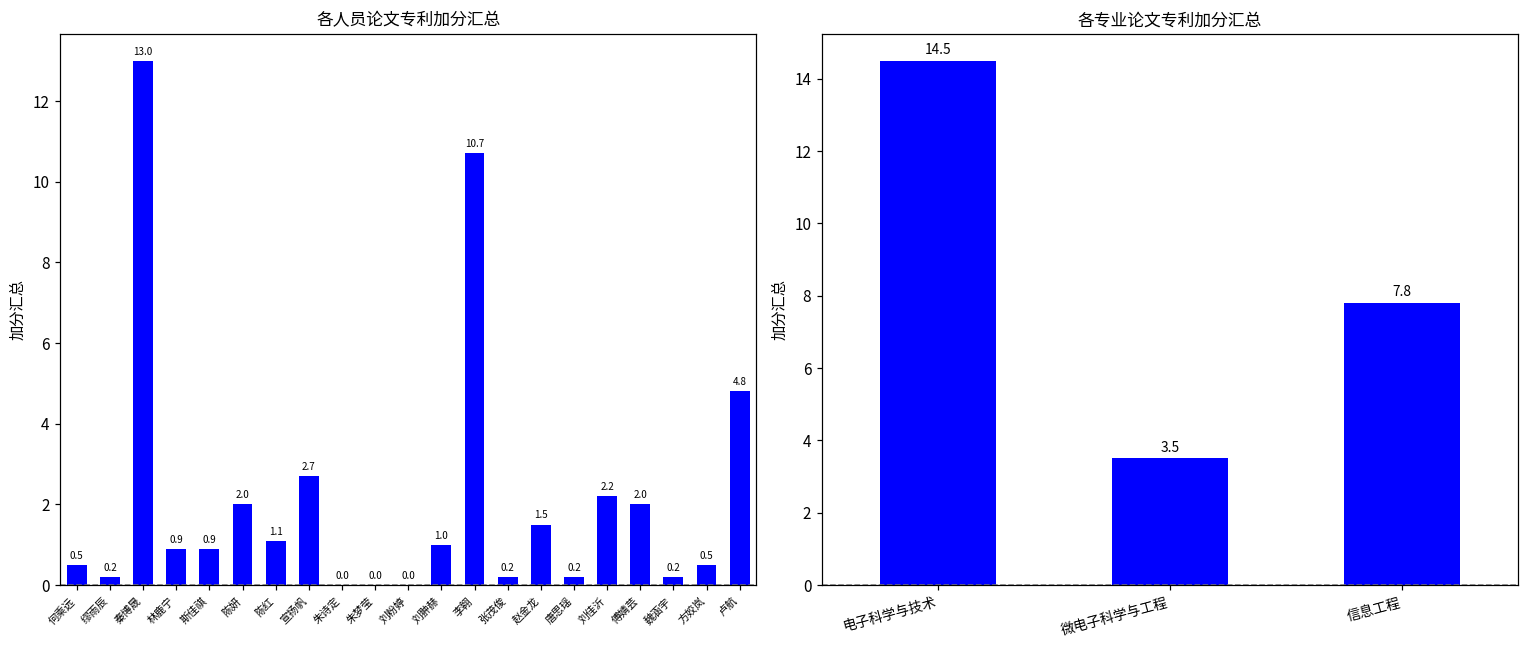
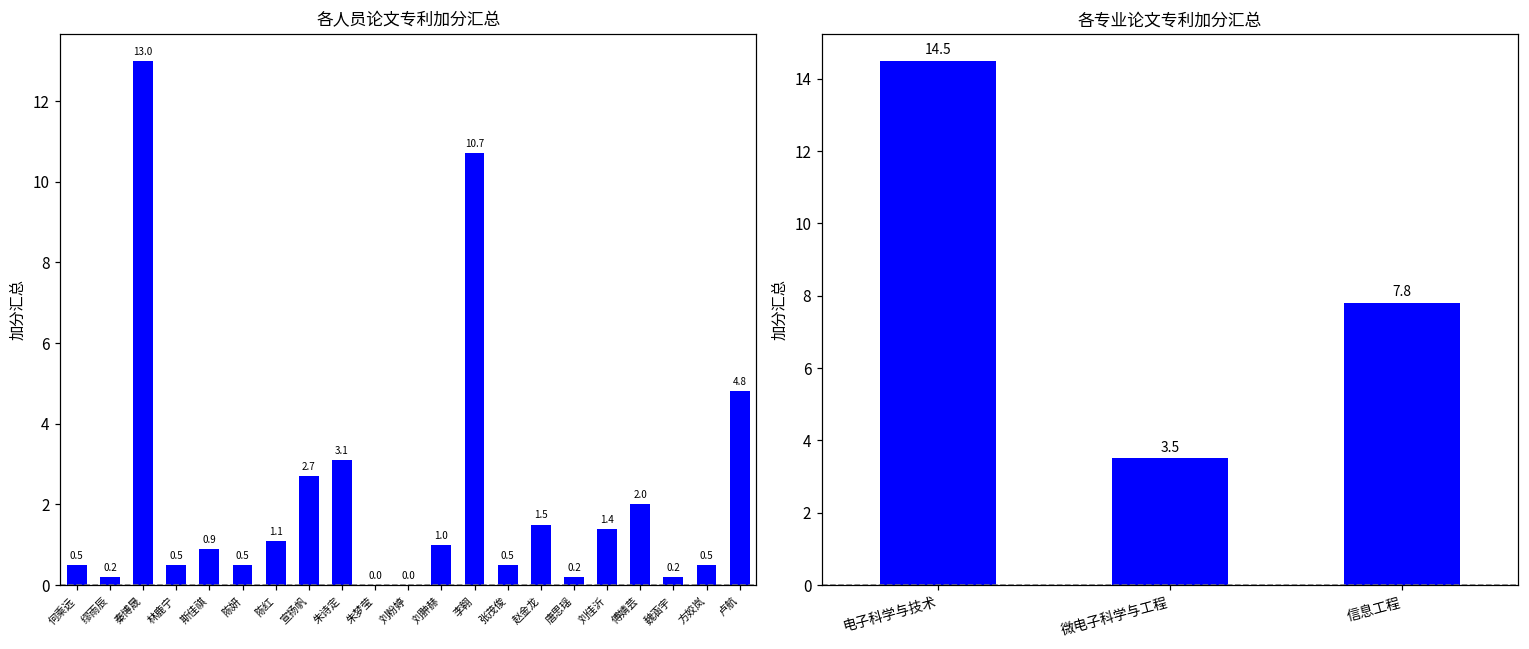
  {
    "各人员论文专利加分汇总": {
      "何乘远": 0.5,
      "缪雨辰": 0.2,
      "秦博晟": 13.0,
-     "林鹿宁": 0.9,
+     "林鹿宁": 0.5,
      "斯佳祺": 0.9,
-     "陈妍": 2.0,
+     "陈妍": 0.5,
      "陈红": 1.1,
      "宣扬帆": 2.7,
-     "朱诗定": 0.0,
+     "朱诗定": 3.1,
      "朱梦莹": 0.0,
      "刘粉婷": 0.0,
      "刘翀赫": 1.0,
      "李翱": 10.7,
-     "张茂俊": 0.2,
+     "张茂俊": 0.5,
      "赵金龙": 1.5,
      "唐思瑶": 0.2,
-     "刘佳沂": 2.2,
+     "刘佳沂": 1.4,
      "傅婧芸": 2.0,
      "魏涵宇": 0.2,
      "方姣岚": 0.5,
      "卢航": 4.8
    },
    "各专业论文专利加分汇总": {
      "电子科学与技术": 14.5,
      "微电子科学与工程": 3.5,
      "信息工程": 7.8
    }
  }
